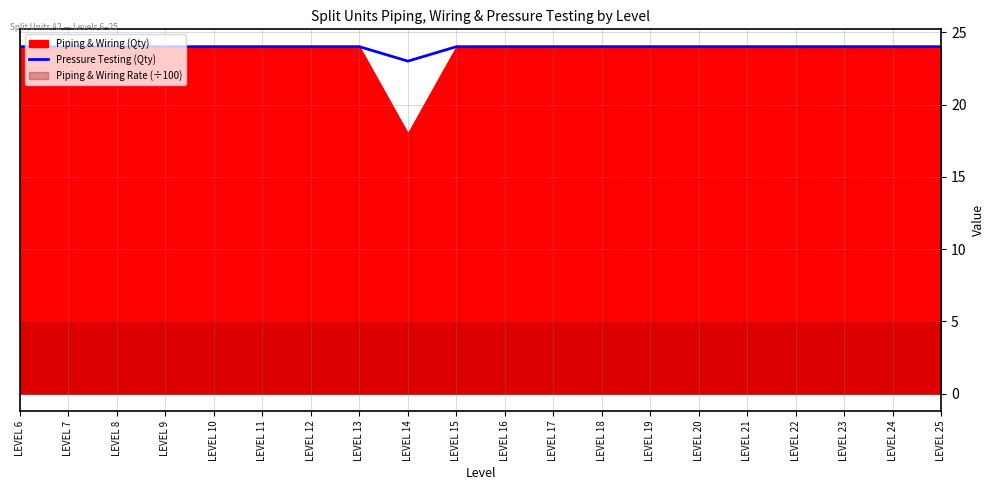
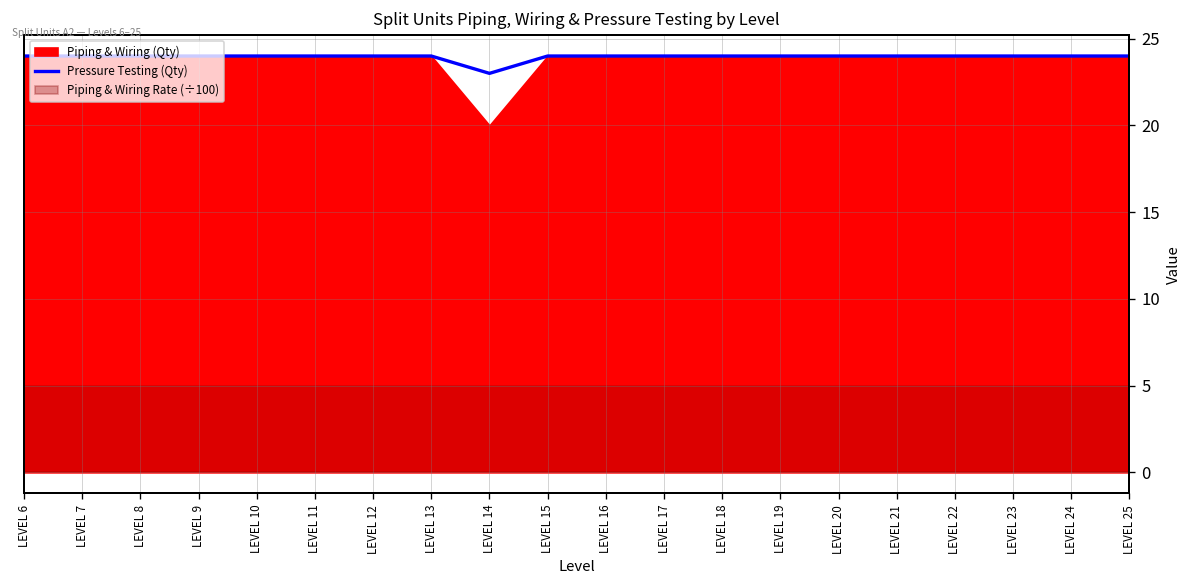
  {
    "Piping & Wiring (Qty)": {
-     "LEVEL 14": 18
+     "LEVEL 14": 20
    },
    "Pressure Testing (Qty)": {
      "LEVEL 14": 23
    },
    "Piping & Wiring Rate (÷100)": {
      "LEVEL 6": 5,
      "LEVEL 7": 5,
      "LEVEL 8": 5,
      "LEVEL 9": 5,
      "LEVEL 10": 5,
      "LEVEL 11": 5,
      "LEVEL 12": 5,
      "LEVEL 13": 5,
      "LEVEL 14": 5,
      "LEVEL 15": 5,
      "LEVEL 16": 5,
      "LEVEL 17": 5,
      "LEVEL 18": 5,
      "LEVEL 19": 5,
      "LEVEL 20": 5,
      "LEVEL 21": 5,
      "LEVEL 22": 5,
      "LEVEL 23": 5,
      "LEVEL 24": 5,
      "LEVEL 25": 5
    }
  }
